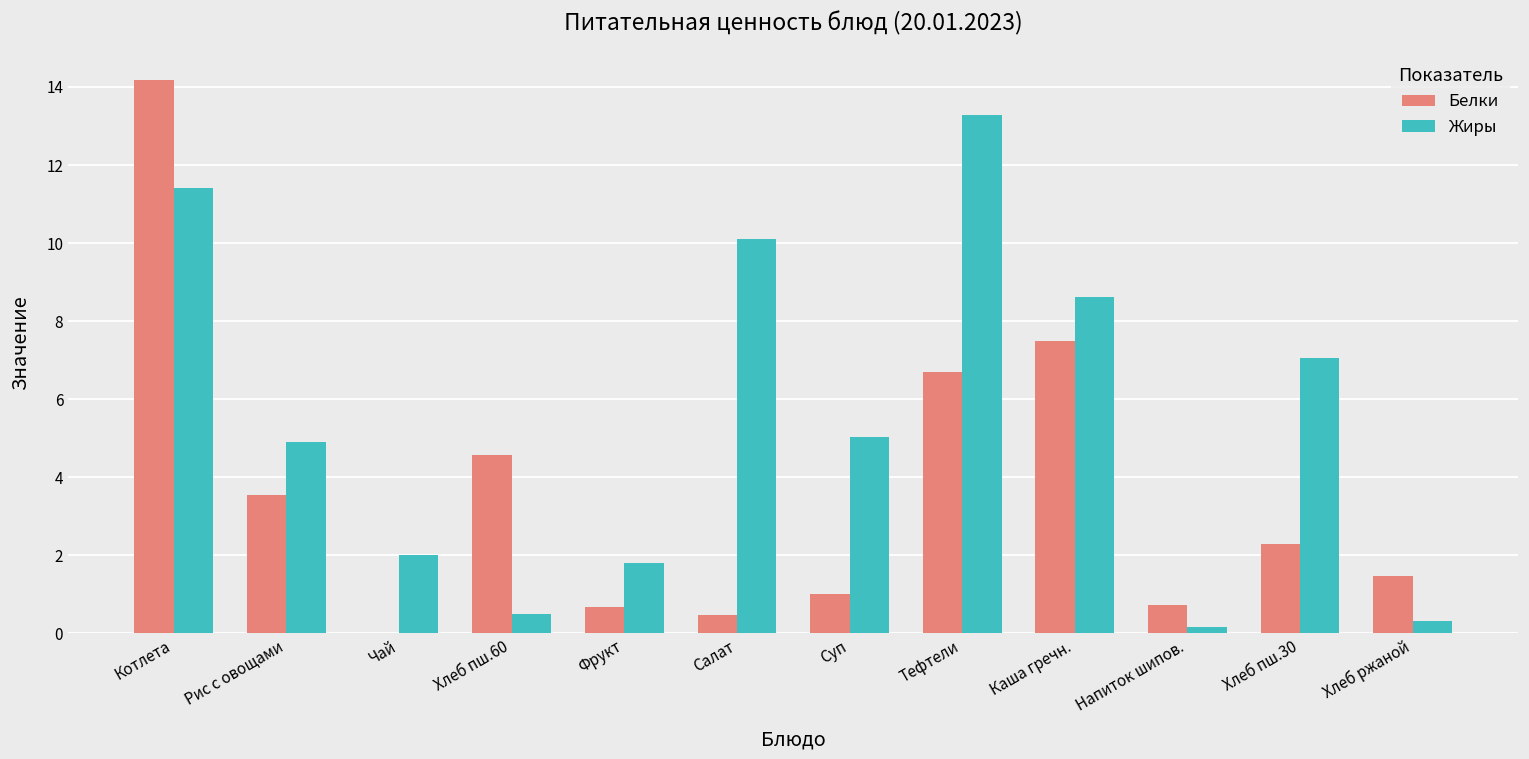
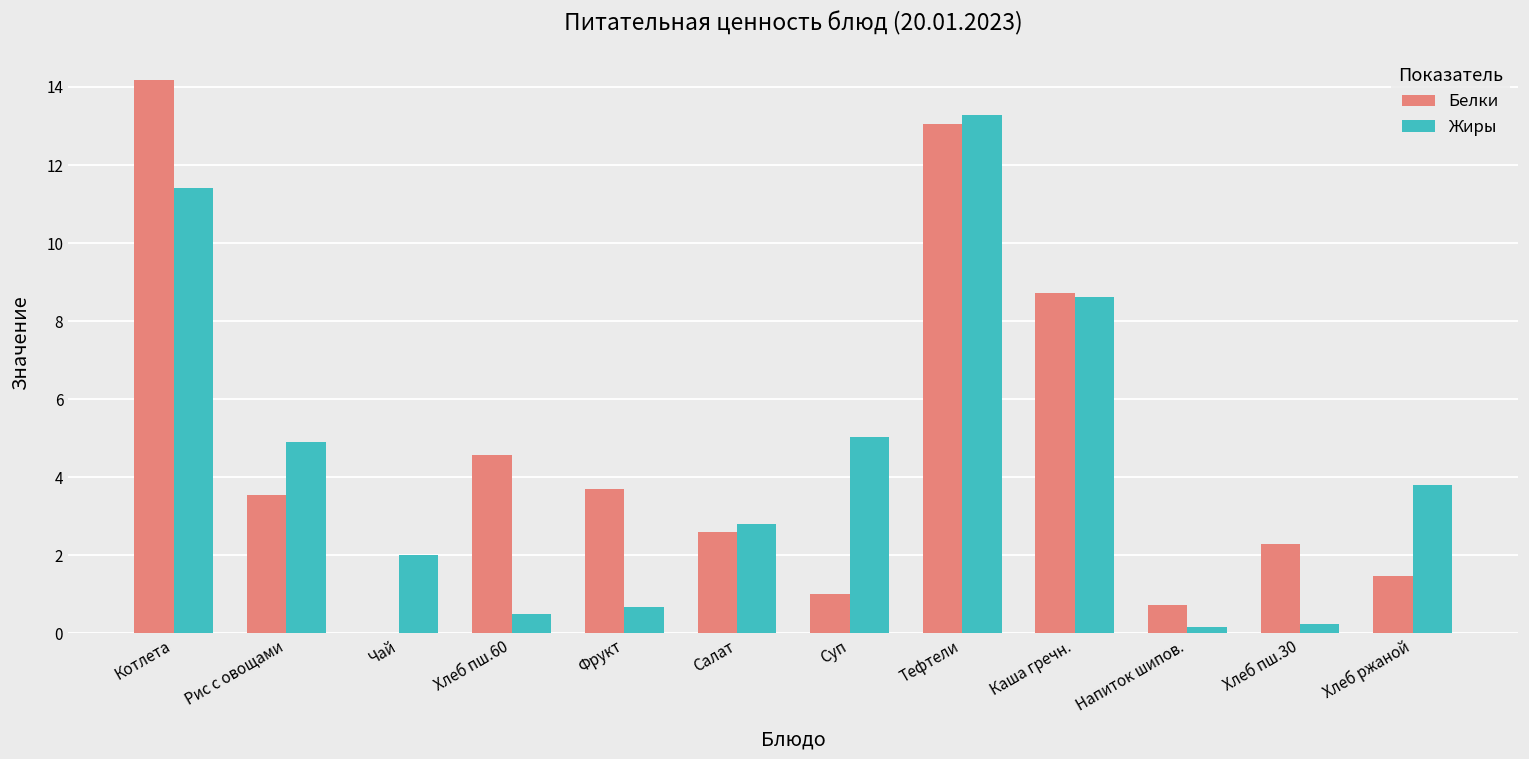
  {
    "Белки": {
      "Котлета": 14.2,
      "Рис с овощами": 3.5,
      "Чай": 0.0,
      "Хлеб пш.60": 4.6,
-     "Фрукт": 0.7,
-     "Салат": 0.5,
+     "Фрукт": 3.7,
+     "Салат": 2.6,
      "Суп": 1.0,
-     "Тефтели": 6.7,
-     "Каша гречн.": 7.5,
+     "Тефтели": 13.0,
+     "Каша гречн.": 8.7,
      "Напиток шипов.": 0.7,
      "Хлеб пш.30": 2.3,
      "Хлеб ржаной": 1.5
    },
    "Жиры": {
      "Котлета": 11.4,
      "Рис с овощами": 4.9,
      "Чай": 2.0,
      "Хлеб пш.60": 0.5,
-     "Фрукт": 1.8,
-     "Салат": 10.1,
+     "Фрукт": 0.7,
+     "Салат": 2.8,
      "Суп": 5.0,
      "Тефтели": 13.3,
      "Каша гречн.": 8.6,
      "Напиток шипов.": 0.2,
-     "Хлеб пш.30": 7.1,
-     "Хлеб ржаной": 0.3
+     "Хлеб пш.30": 0.2,
+     "Хлеб ржаной": 3.8
    }
  }
